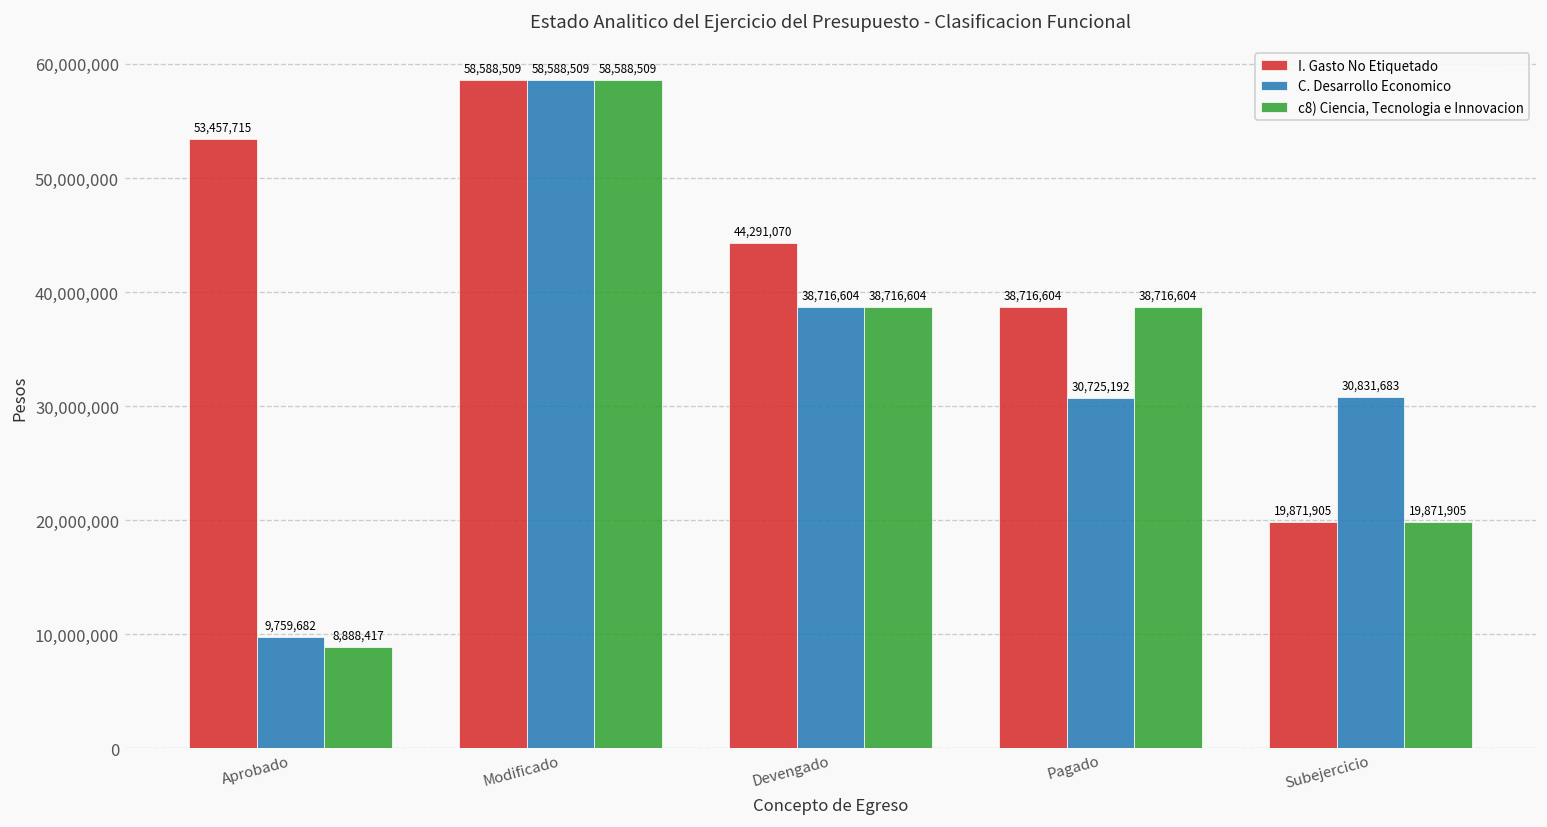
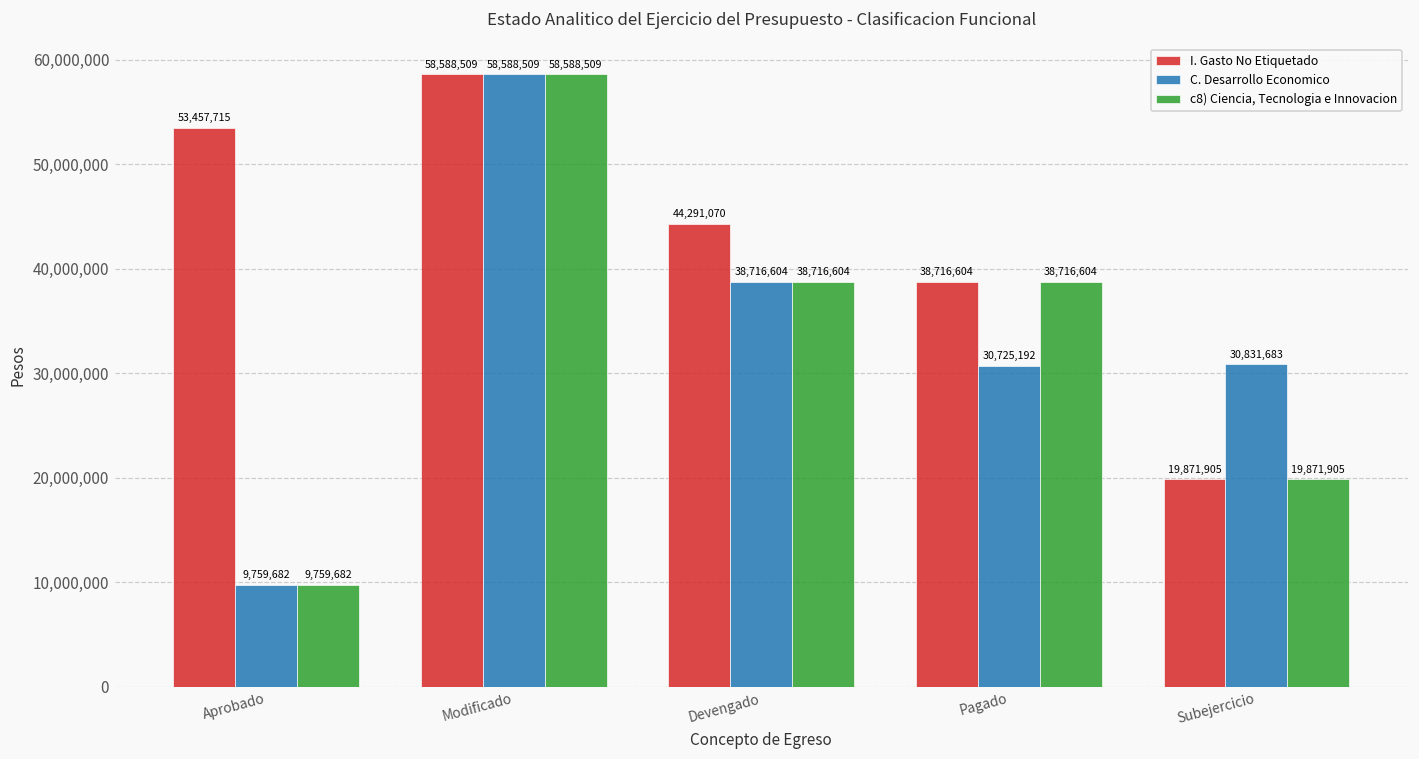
  {
    "I. Gasto No Etiquetado": {
      "Aprobado": "53,457,715",
      "Modificado": "58,588,509",
      "Devengado": "44,291,070",
      "Pagado": "38,716,604",
      "Subejercicio": "19,871,905"
    },
    "C. Desarrollo Economico": {
      "Aprobado": "9,759,682",
      "Modificado": "58,588,509",
      "Devengado": "38,716,604",
      "Pagado": "30,725,192",
      "Subejercicio": "30,831,683"
    },
    "c8) Ciencia, Tecnologia e Innovacion": {
-     "Aprobado": "8,888,417",
+     "Aprobado": "9,759,682",
      "Modificado": "58,588,509",
      "Devengado": "38,716,604",
      "Pagado": "38,716,604",
      "Subejercicio": "19,871,905"
    }
  }
